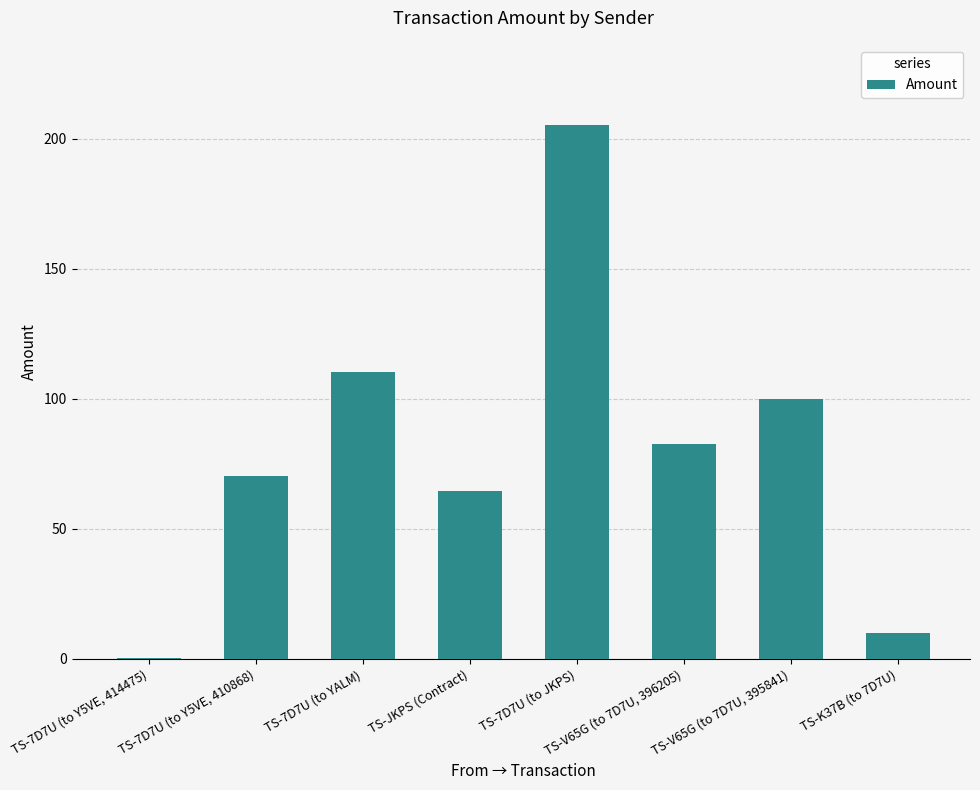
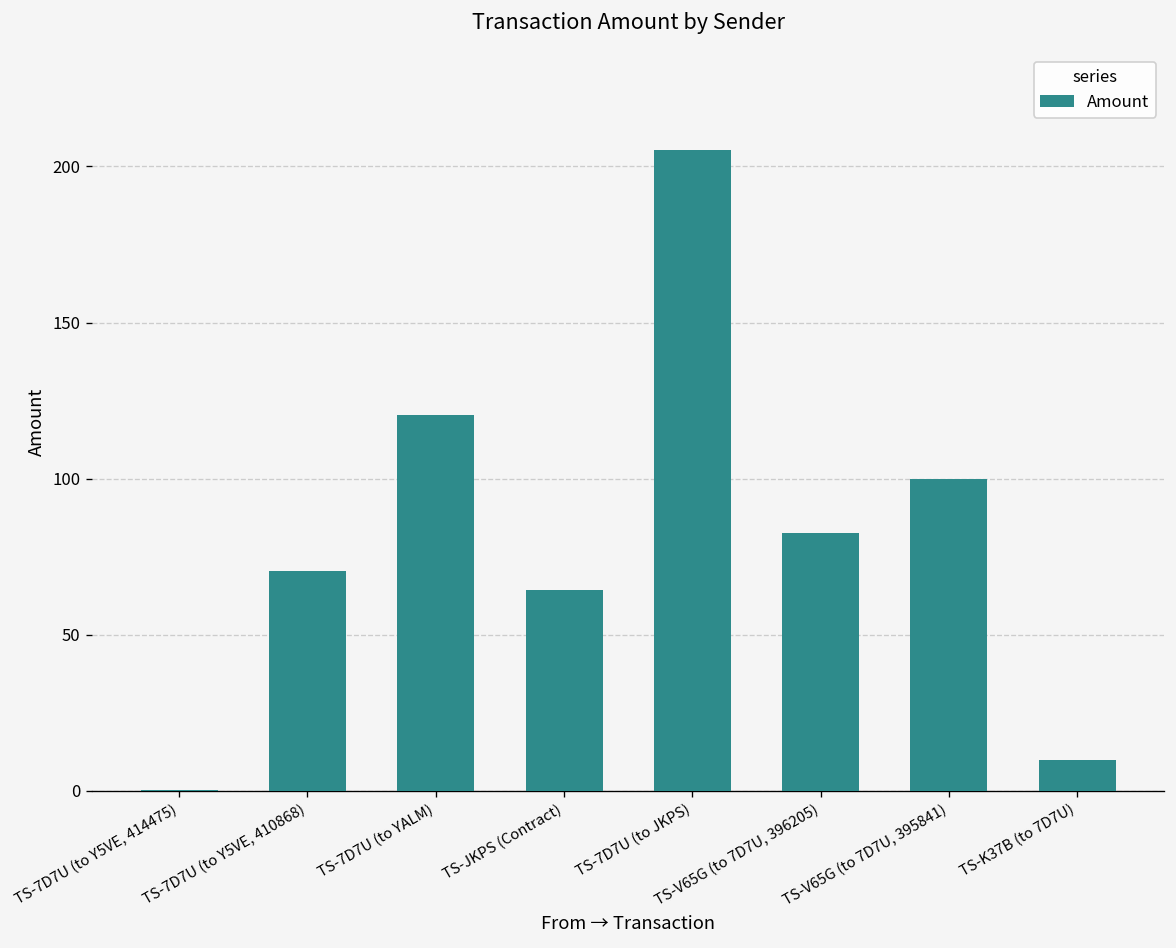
  {
    "TS-7D7U (to Y5VE, 410868)": 70,
-   "TS-7D7U (to YALM)": 110,
+   "TS-7D7U (to YALM)": 121,
    "TS-JKPS (Contract)": 64,
    "TS-7D7U (to JKPS)": 205,
    "TS-V65G (to 7D7U, 396205)": 83,
    "TS-V65G (to 7D7U, 395841)": 100,
    "TS-K37B (to 7D7U)": 10
  }
